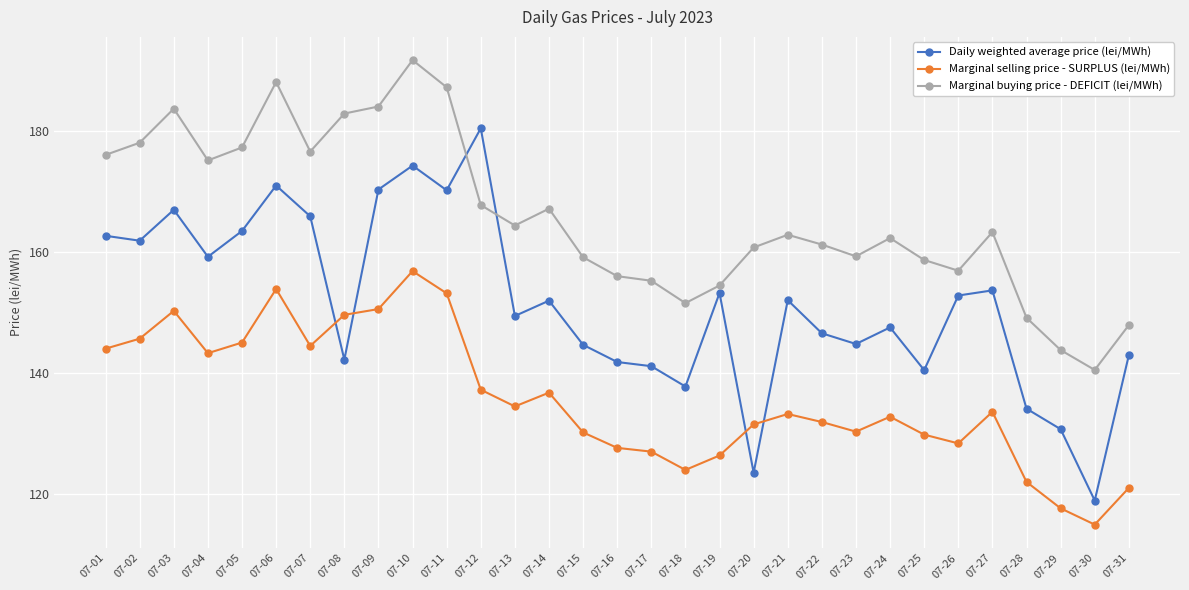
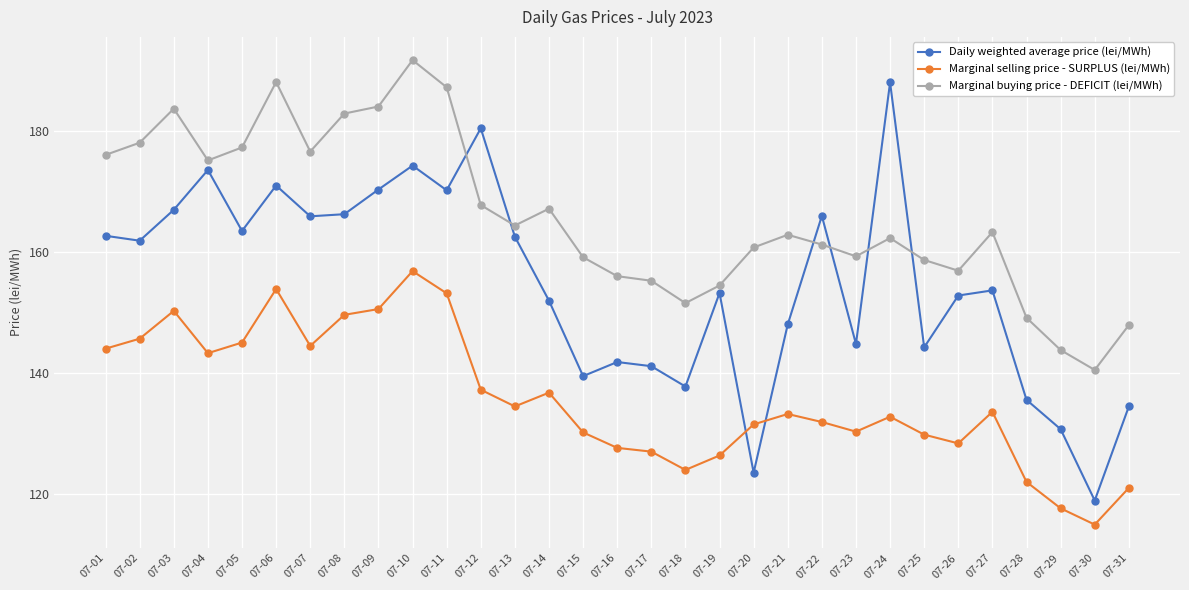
  {
    "Daily weighted average price (lei/MWh)": {
      "07-01": 163,
      "07-02": 162,
      "07-03": 167,
-     "07-04": 159,
+     "07-04": 174,
      "07-05": 164,
      "07-06": 171,
      "07-07": 166,
-     "07-08": 142,
+     "07-08": 166,
      "07-09": 170,
      "07-10": 174,
      "07-11": 170,
      "07-12": 181,
-     "07-13": 150,
+     "07-13": 163,
      "07-14": 152,
-     "07-15": 145,
+     "07-15": 140,
      "07-16": 142,
      "07-17": 141,
      "07-18": 138,
      "07-19": 153,
      "07-20": 124,
-     "07-21": 152,
-     "07-22": 147,
+     "07-21": 148,
+     "07-22": 166,
      "07-23": 145,
-     "07-24": 148,
-     "07-25": 141,
+     "07-24": 188,
+     "07-25": 144,
      "07-26": 153,
      "07-27": 154,
-     "07-28": 134,
+     "07-28": 136,
      "07-29": 131,
      "07-30": 119,
-     "07-31": 143
+     "07-31": 135
    },
    "Marginal selling price - SURPLUS (lei/MWh)": {
      "07-01": 144,
      "07-02": 146,
      "07-03": 150,
      "07-04": 143,
      "07-05": 145,
      "07-06": 154,
      "07-07": 145,
      "07-08": 150,
      "07-09": 151,
      "07-10": 157,
      "07-11": 153,
      "07-12": 137,
      "07-13": 135,
      "07-14": 137,
      "07-15": 130,
      "07-16": 128,
      "07-17": 127,
      "07-18": 124,
      "07-19": 126,
      "07-20": 132,
      "07-21": 133,
      "07-22": 132,
      "07-23": 130,
      "07-24": 133,
      "07-25": 130,
      "07-26": 128,
      "07-27": 134,
      "07-28": 122,
      "07-29": 118,
      "07-30": 115,
      "07-31": 121
    },
    "Marginal buying price - DEFICIT (lei/MWh)": {
      "07-01": 176,
      "07-02": 178,
      "07-03": 184,
      "07-04": 175,
      "07-05": 177,
      "07-06": 188,
      "07-07": 177,
      "07-08": 183,
      "07-09": 184,
      "07-10": 192,
      "07-11": 187,
      "07-12": 168,
      "07-13": 164,
      "07-14": 167,
      "07-15": 159,
      "07-16": 156,
      "07-17": 155,
      "07-18": 152,
      "07-19": 155,
      "07-20": 161,
      "07-21": 163,
      "07-22": 161,
      "07-23": 159,
      "07-24": 162,
      "07-25": 159,
      "07-26": 157,
      "07-27": 163,
      "07-28": 149,
      "07-29": 144,
      "07-30": 141,
      "07-31": 148
    }
  }
